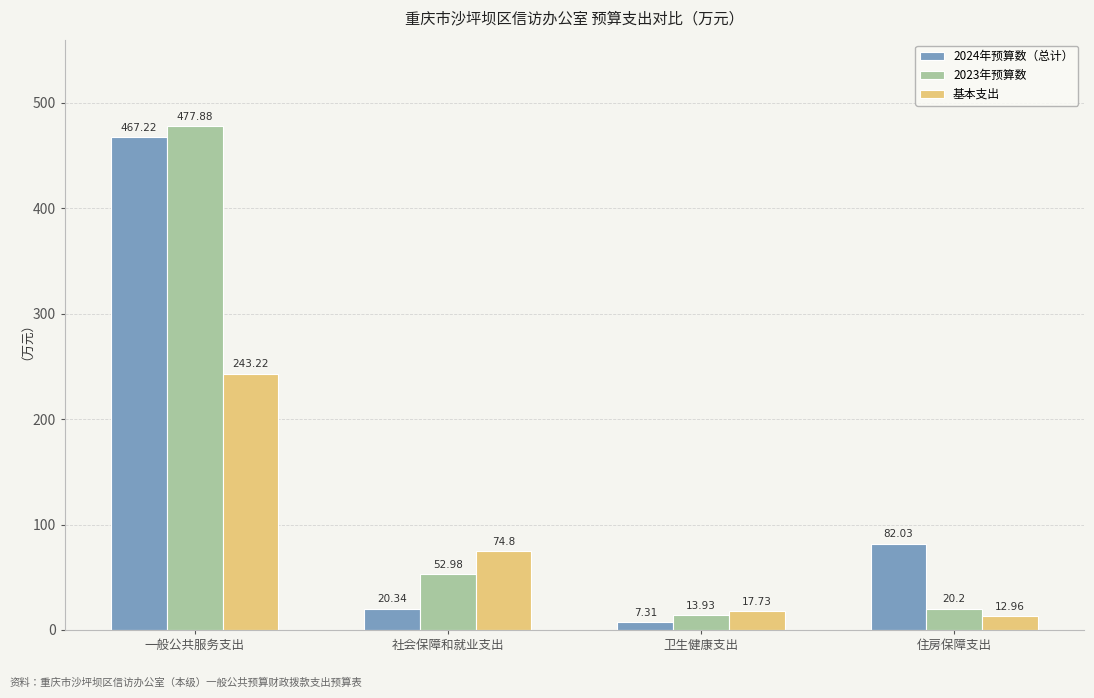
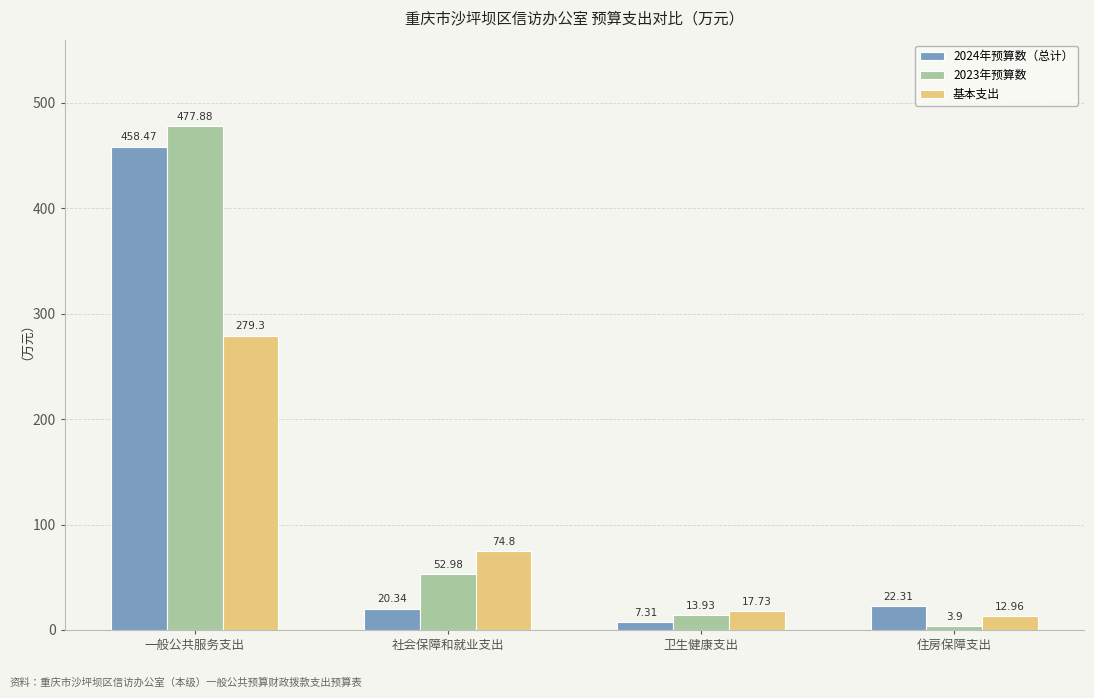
  {
    "2024年预算数（总计）": {
-     "一般公共服务支出": 467.22,
+     "一般公共服务支出": 458.47,
      "社会保障和就业支出": 20.34,
      "卫生健康支出": 7.31,
-     "住房保障支出": 82.03
+     "住房保障支出": 22.31
    },
    "2023年预算数": {
      "一般公共服务支出": 477.88,
      "社会保障和就业支出": 52.98,
      "卫生健康支出": 13.93,
-     "住房保障支出": 20.2
+     "住房保障支出": 3.9
    },
    "基本支出": {
-     "一般公共服务支出": 243.22,
+     "一般公共服务支出": 279.3,
      "社会保障和就业支出": 74.8,
      "卫生健康支出": 17.73,
      "住房保障支出": 12.96
    }
  }
